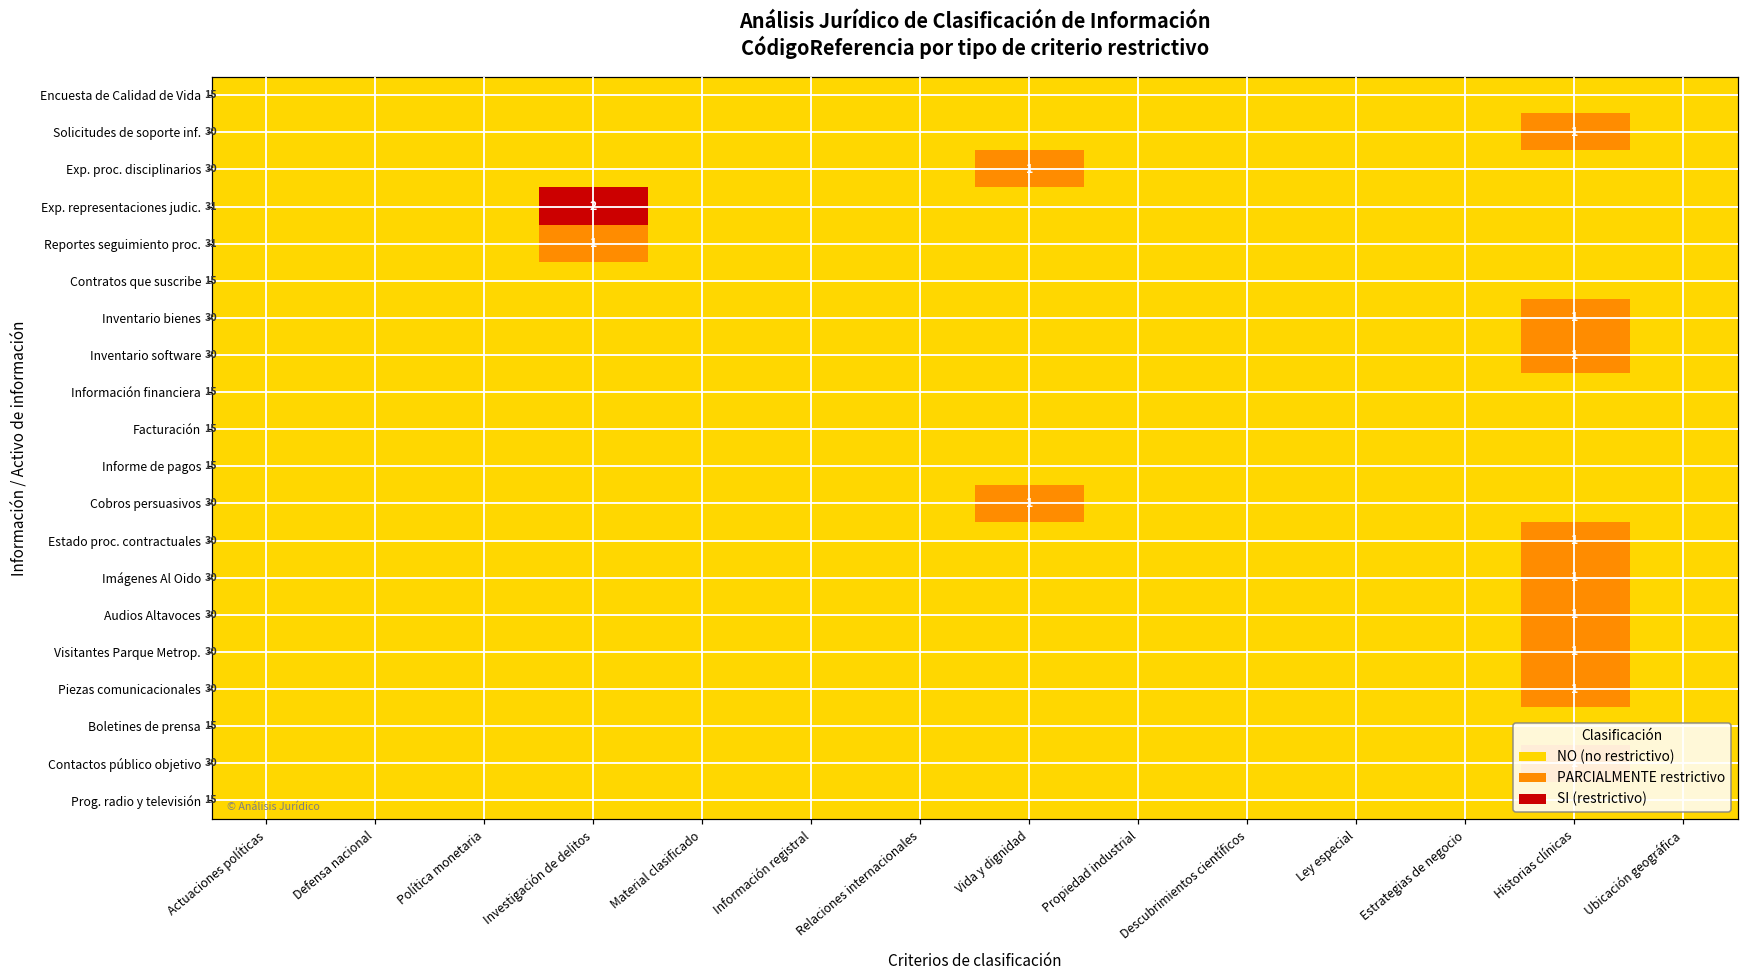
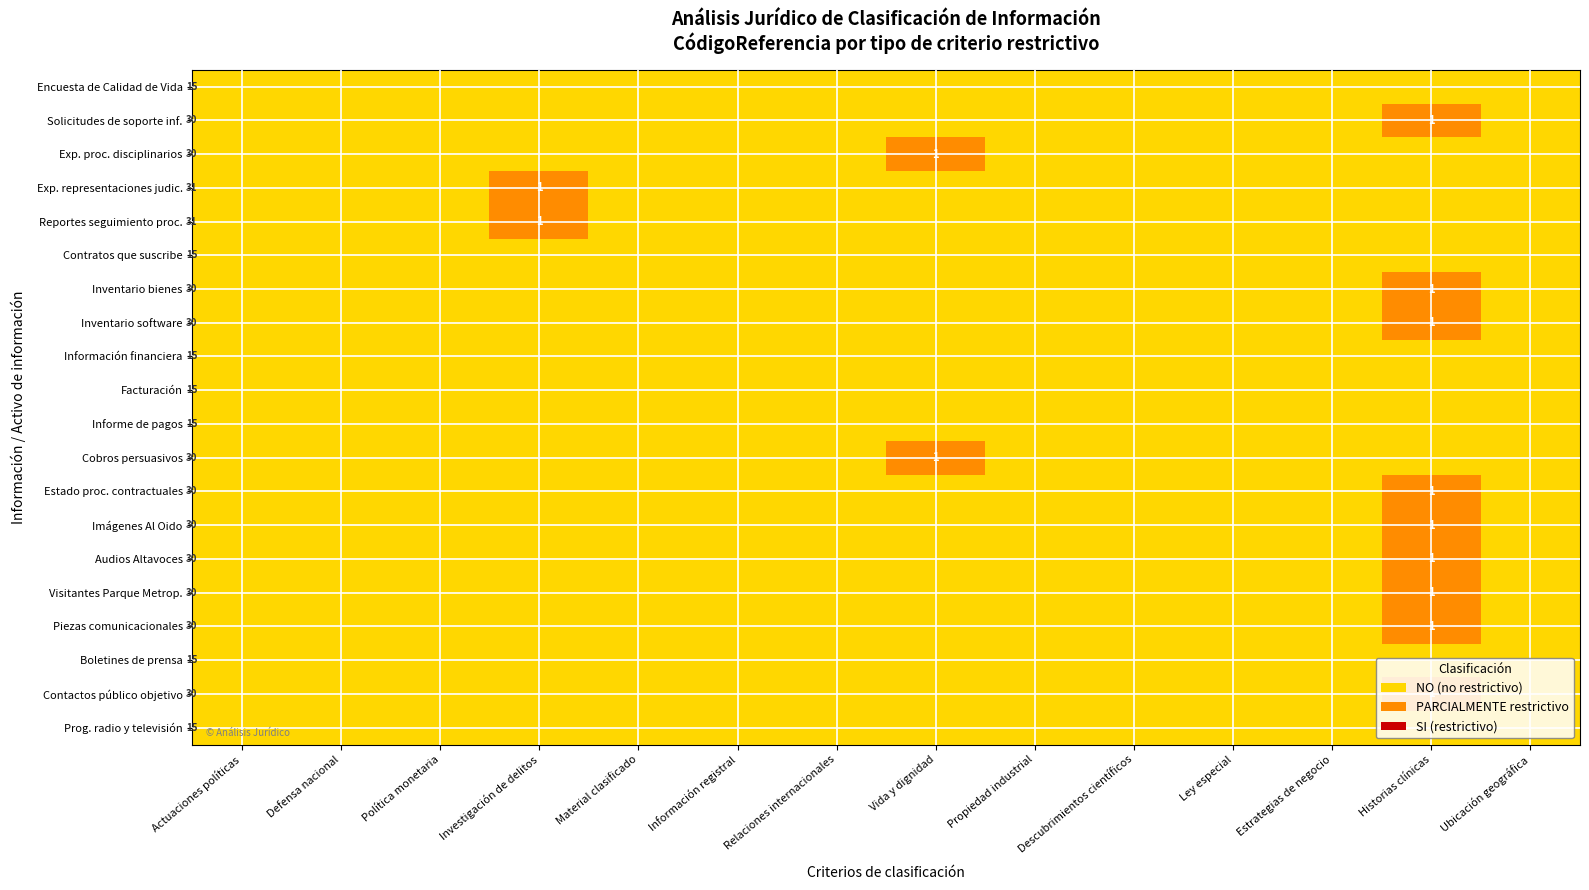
  {
    "Solicitudes de soporte inf.": {
      "Historias clínicas": 1
    },
    "Exp. proc. disciplinarios": {
      "Vida y dignidad": 1
    },
    "Exp. representaciones judic.": {
-     "Investigación de delitos": 2
+     "Investigación de delitos": 1
    },
    "Reportes seguimiento proc.": {
      "Investigación de delitos": 1
    },
    "Inventario bienes": {
      "Historias clínicas": 1
    },
    "Inventario software": {
      "Historias clínicas": 1
    },
    "Cobros persuasivos": {
      "Vida y dignidad": 1
    },
    "Estado proc. contractuales": {
      "Historias clínicas": 1
    },
    "Imágenes Al Oido": {
      "Historias clínicas": 1
    },
    "Audios Altavoces": {
      "Historias clínicas": 1
    },
    "Visitantes Parque Metrop.": {
      "Historias clínicas": 1
    },
    "Piezas comunicacionales": {
      "Historias clínicas": 1
    }
  }
